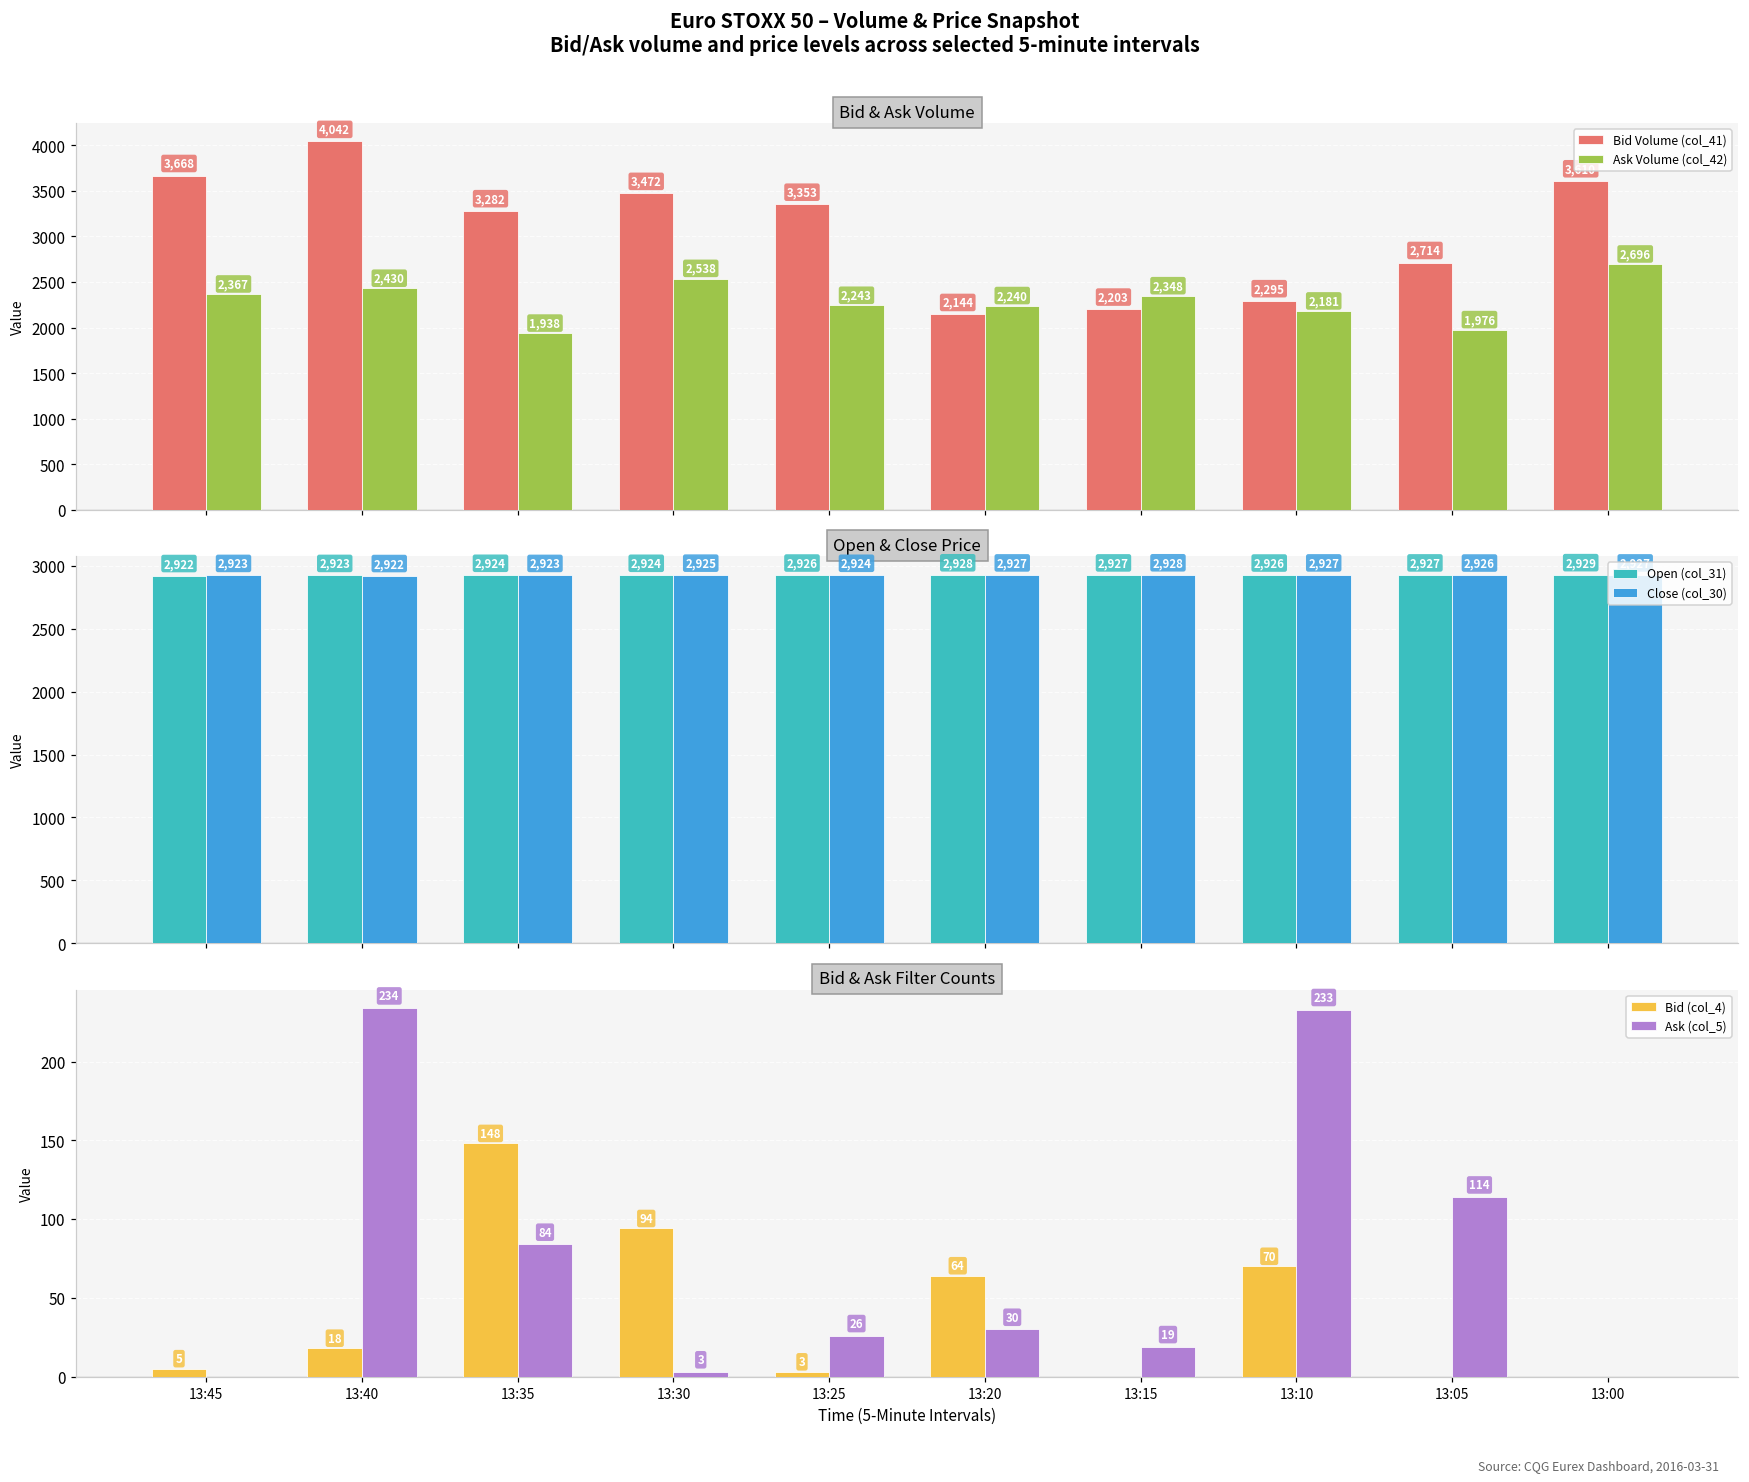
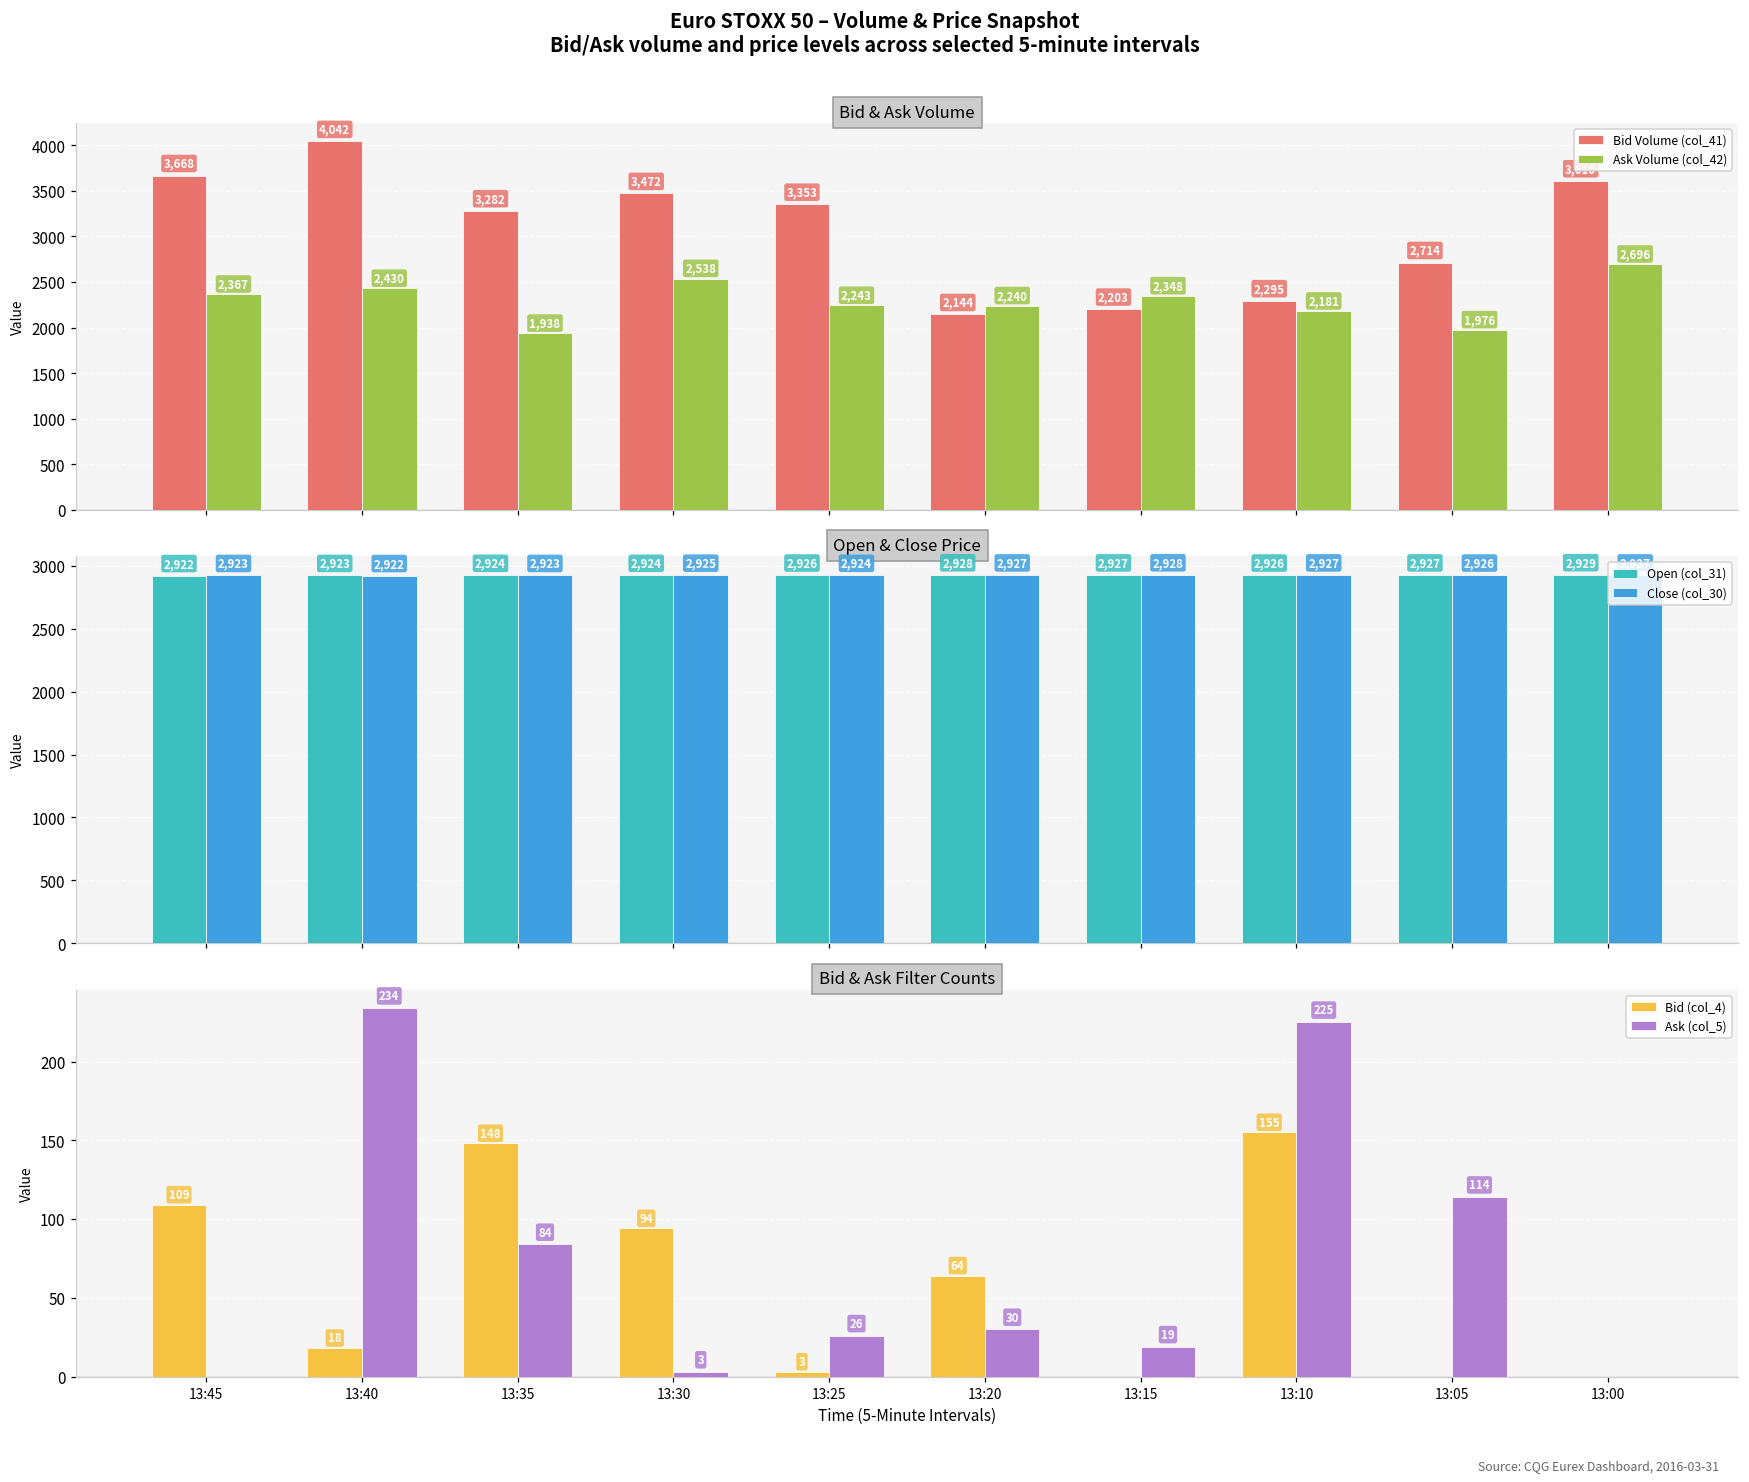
  {
    "Bid & Ask Filter Counts": {
      "Bid (col_4)": {
-       "13:45": 5,
-       "13:10": 70
+       "13:45": 109,
+       "13:10": 155
      },
      "Ask (col_5)": {
-       "13:10": 233
+       "13:10": 225
      }
    }
  }
